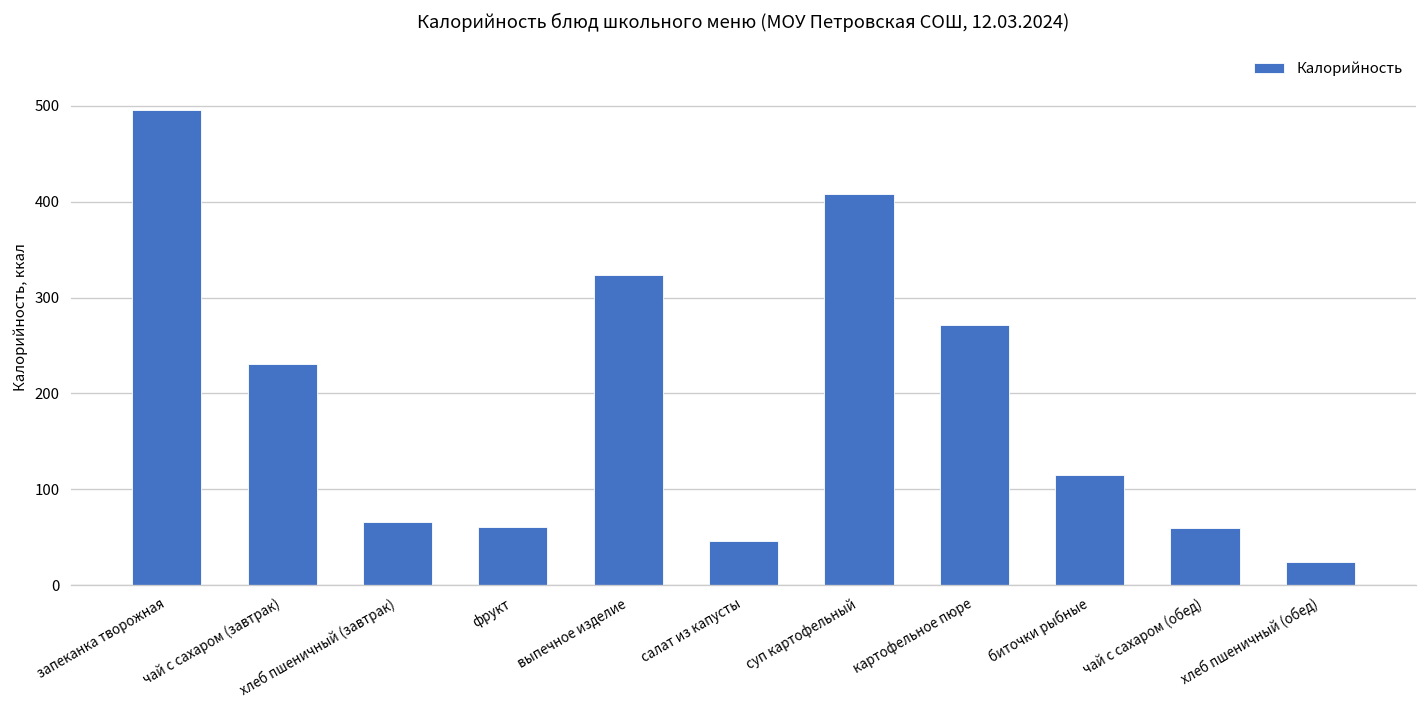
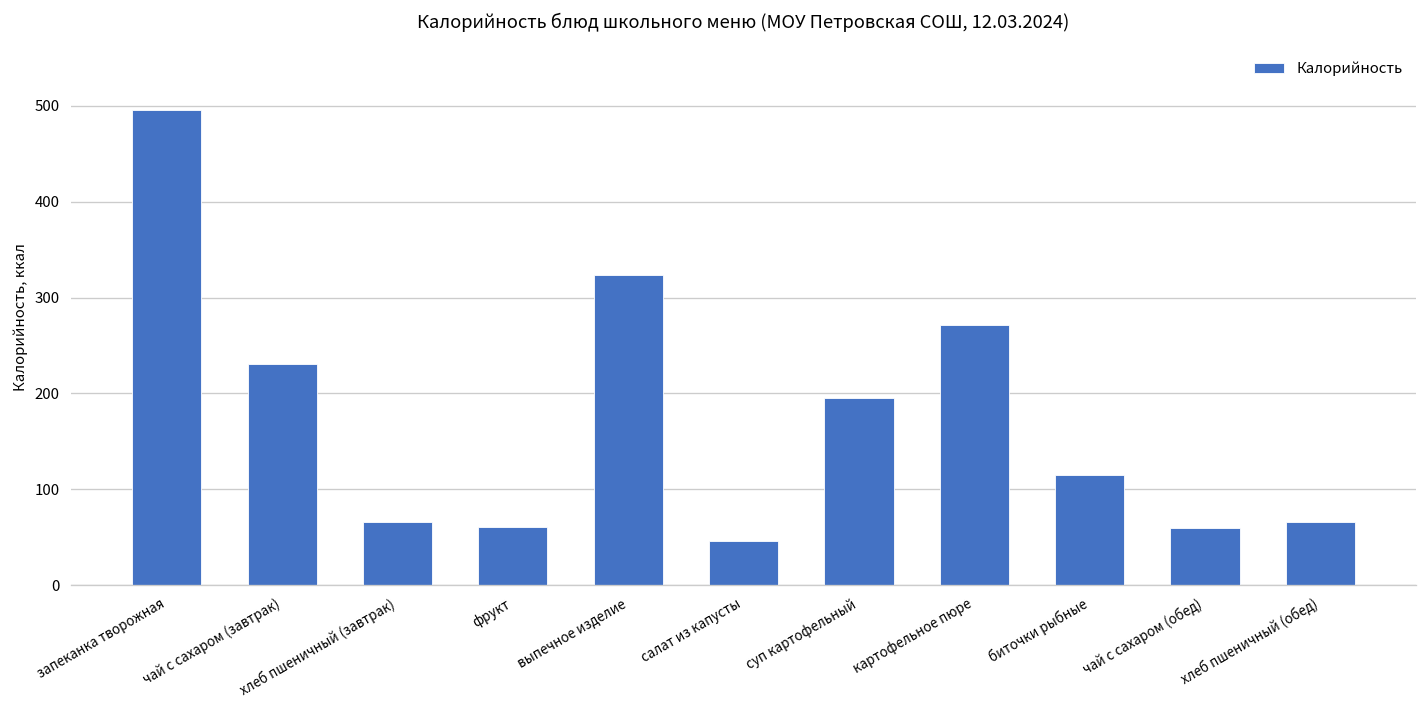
  {
    "запеканка творожная": 500,
    "чай с сахаром (завтрак)": 230,
    "хлеб пшеничный (завтрак)": 70,
    "фрукт": 60,
    "выпечное изделие": 320,
    "салат из капусты": 50,
-   "суп картофельный": 410,
+   "суп картофельный": 200,
    "картофельное пюре": 270,
    "биточки рыбные": 110,
    "чай с сахаром (обед)": 60,
-   "хлеб пшеничный (обед)": 20
+   "хлеб пшеничный (обед)": 70
  }
